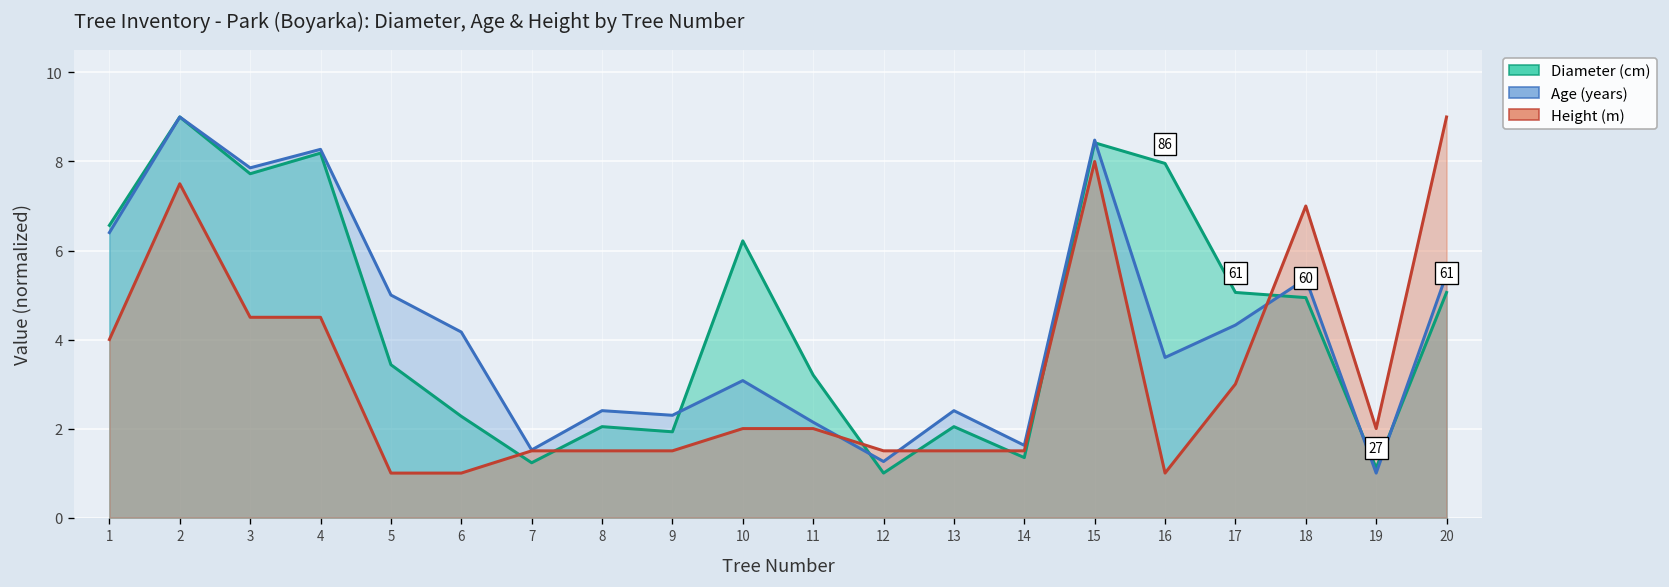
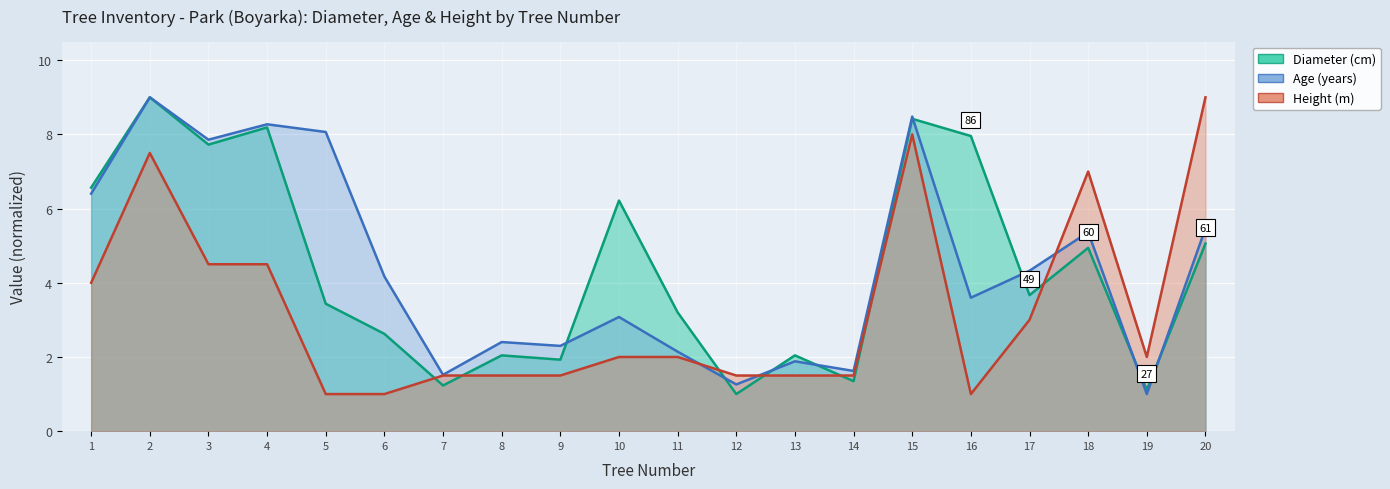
  {
    "Diameter (cm)": {
-     "6": 2.3,
-     "17": 61
+     "6": 2.6,
+     "17": 49
    },
    "Age (years)": {
      "1": 6.4,
      "3": 7.9,
      "4": 8.3,
-     "5": 5.0,
+     "5": 8.1,
      "6": 4.2,
      "8": 2.4,
      "9": 2.3,
      "10": 3.1,
      "11": 2.1,
      "12": 1.3,
-     "13": 2.4,
+     "13": 1.9,
      "14": 1.6,
      "16": 3.6,
      "17": 4.3,
      "19": 1.0
    },
    "Height (m)": {
      "1": 4.0,
      "2": 7.5,
      "3": 4.5,
      "4": 4.5,
      "5": 1.0,
      "6": 1.0,
      "8": 1.5,
      "9": 1.5,
      "10": 2.0,
      "11": 2.0,
      "12": 1.5,
      "13": 1.5,
      "14": 1.5,
      "15": 8.0,
      "16": 1.0,
      "17": 3.0,
      "18": 7.0,
      "19": 2.0,
      "20": 9.0
    }
  }
